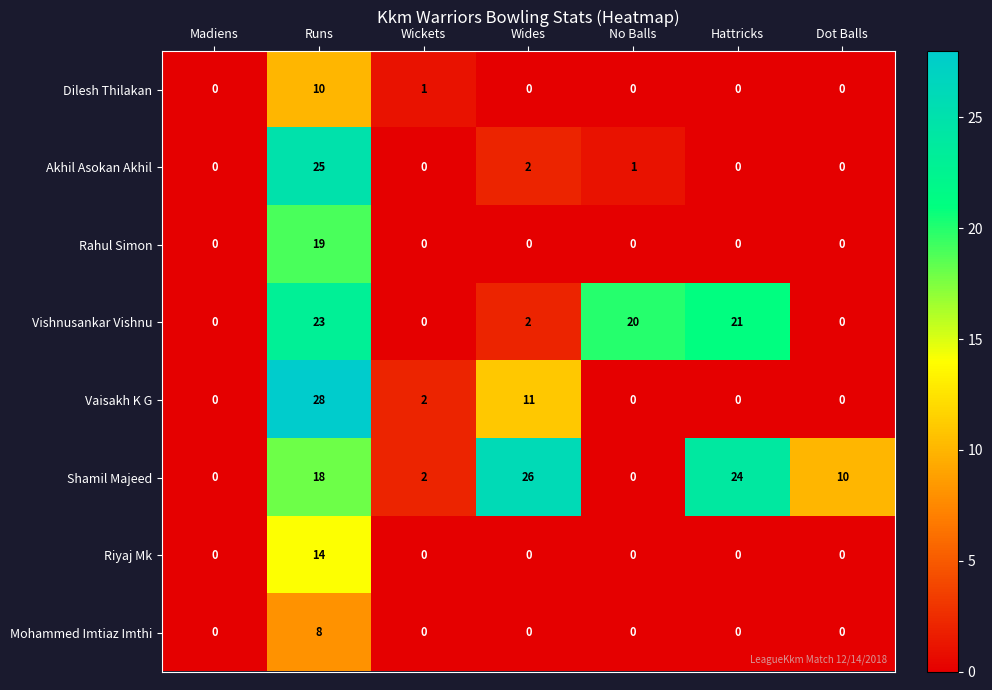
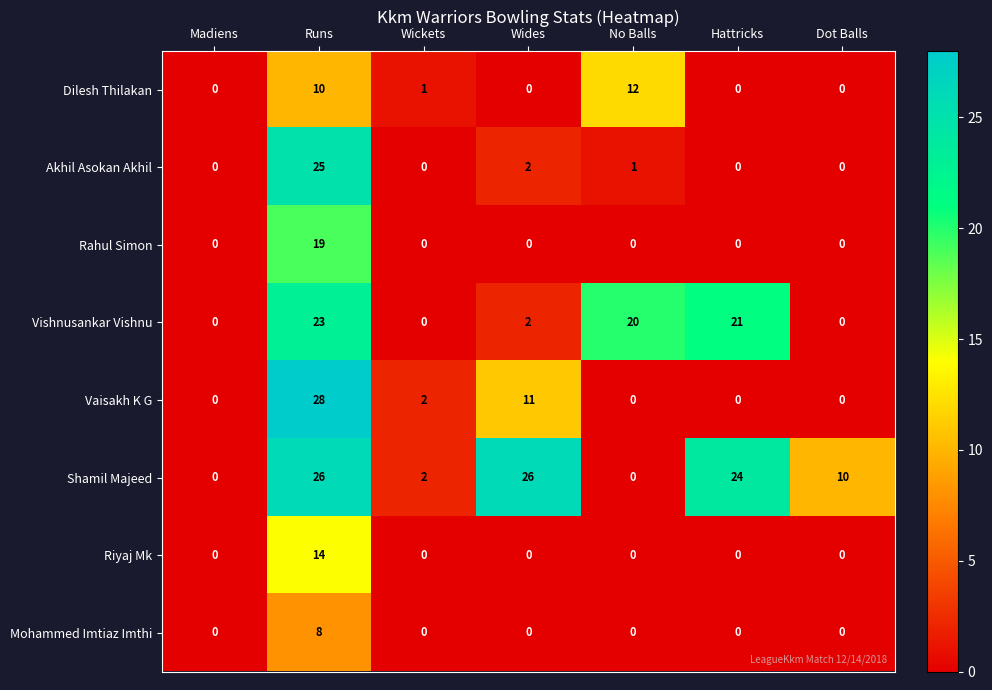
  {
    "Dilesh Thilakan": {
      "Madiens": 0,
      "Runs": 10,
      "Wickets": 1,
      "Wides": 0,
-     "No Balls": 0,
+     "No Balls": 12,
      "Hattricks": 0,
      "Dot Balls": 0
    },
    "Akhil Asokan Akhil": {
      "Madiens": 0,
      "Runs": 25,
      "Wickets": 0,
      "Wides": 2,
      "No Balls": 1,
      "Hattricks": 0,
      "Dot Balls": 0
    },
    "Rahul Simon": {
      "Madiens": 0,
      "Runs": 19,
      "Wickets": 0,
      "Wides": 0,
      "No Balls": 0,
      "Hattricks": 0,
      "Dot Balls": 0
    },
    "Vishnusankar Vishnu": {
      "Madiens": 0,
      "Runs": 23,
      "Wickets": 0,
      "Wides": 2,
      "No Balls": 20,
      "Hattricks": 21,
      "Dot Balls": 0
    },
    "Vaisakh K G": {
      "Madiens": 0,
      "Runs": 28,
      "Wickets": 2,
      "Wides": 11,
      "No Balls": 0,
      "Hattricks": 0,
      "Dot Balls": 0
    },
    "Shamil Majeed": {
      "Madiens": 0,
-     "Runs": 18,
+     "Runs": 26,
      "Wickets": 2,
      "Wides": 26,
      "No Balls": 0,
      "Hattricks": 24,
      "Dot Balls": 10
    },
    "Riyaj Mk": {
      "Madiens": 0,
      "Runs": 14,
      "Wickets": 0,
      "Wides": 0,
      "No Balls": 0,
      "Hattricks": 0,
      "Dot Balls": 0
    },
    "Mohammed Imtiaz Imthi": {
      "Madiens": 0,
      "Runs": 8,
      "Wickets": 0,
      "Wides": 0,
      "No Balls": 0,
      "Hattricks": 0
    }
  }
